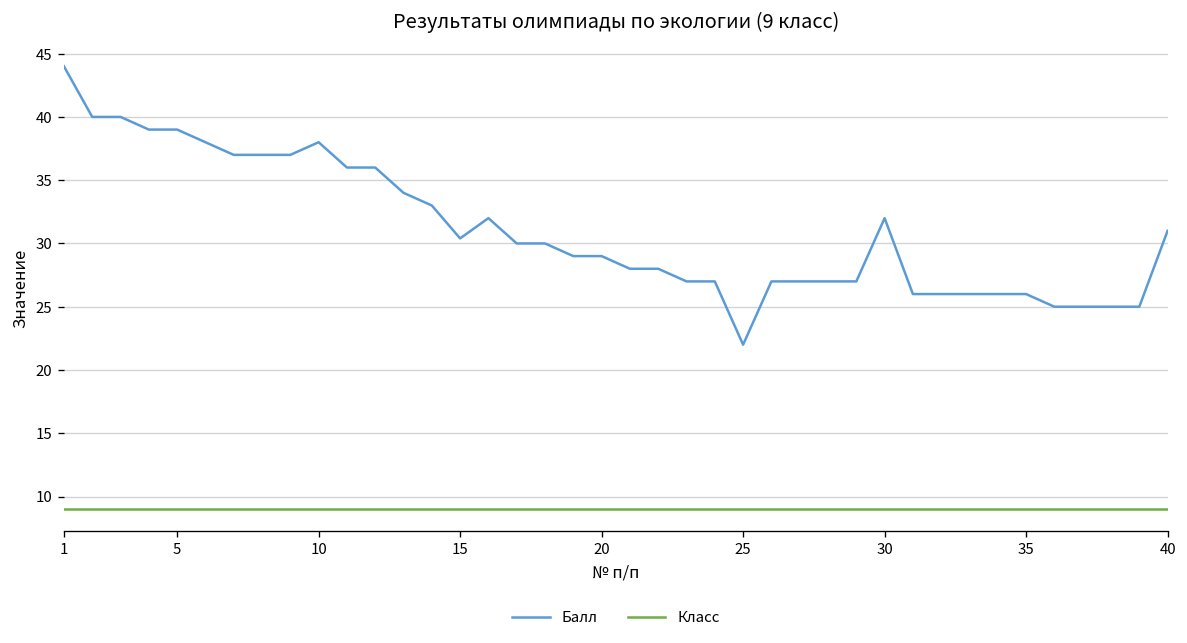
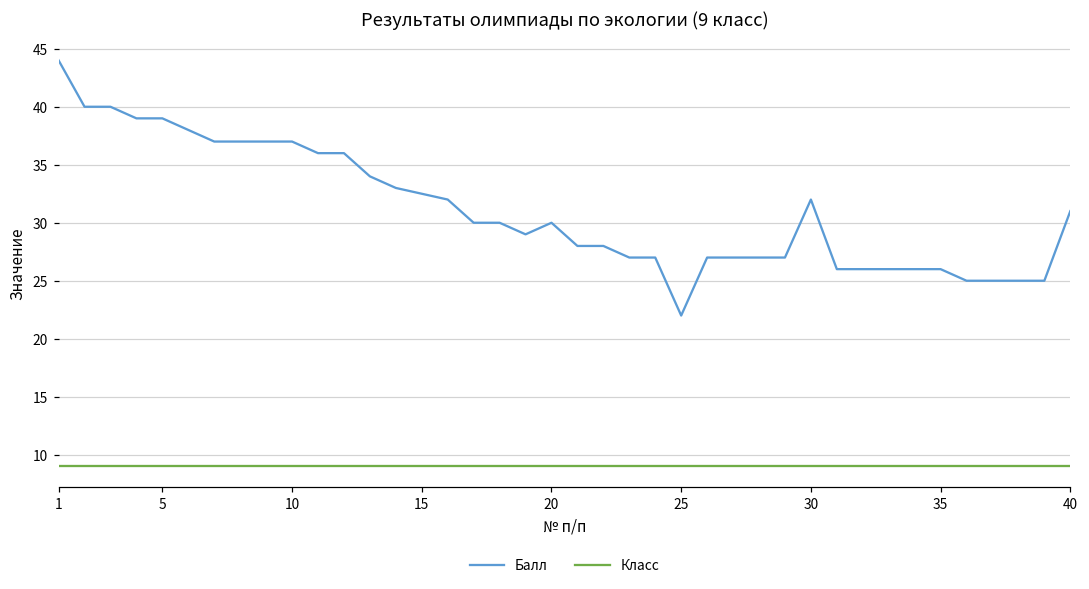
  {
    "Балл": {
      "1": 44.0,
      "5": 39.0,
-     "10": 38,
-     "15": 30.4,
-     "20": 29,
+     "10": 37,
+     "15": 32.5,
+     "20": 30,
      "25": 22.0,
      "30": 32.0,
      "35": 26.0,
      "40": 31.0
    },
    "Класс": {
      "1": 9.0,
      "5": 9.0,
      "10": 9.0,
      "15": 9.0,
      "20": 9.0,
      "25": 9.0,
      "30": 9.0,
      "35": 9.0,
      "40": 9.0
    }
  }
